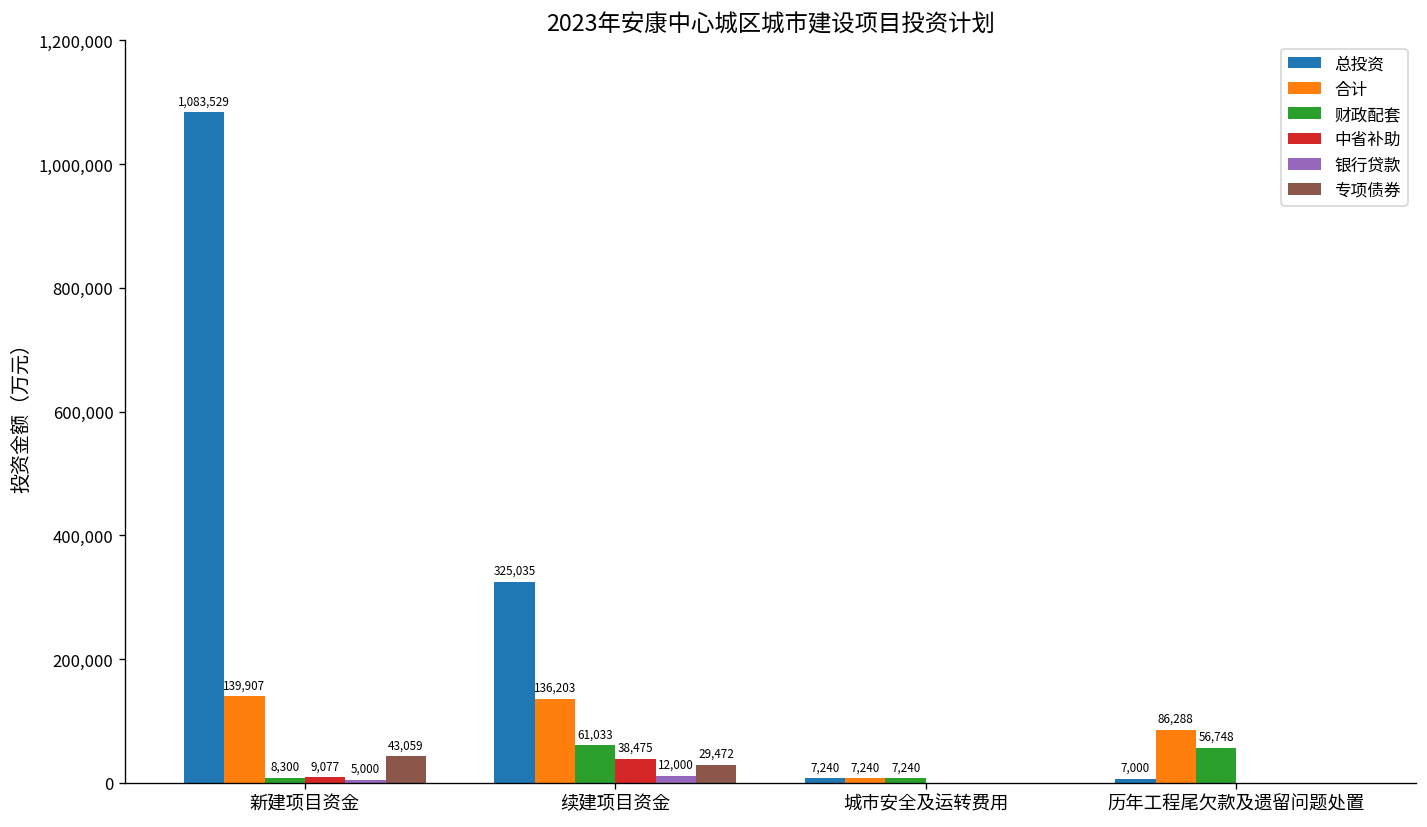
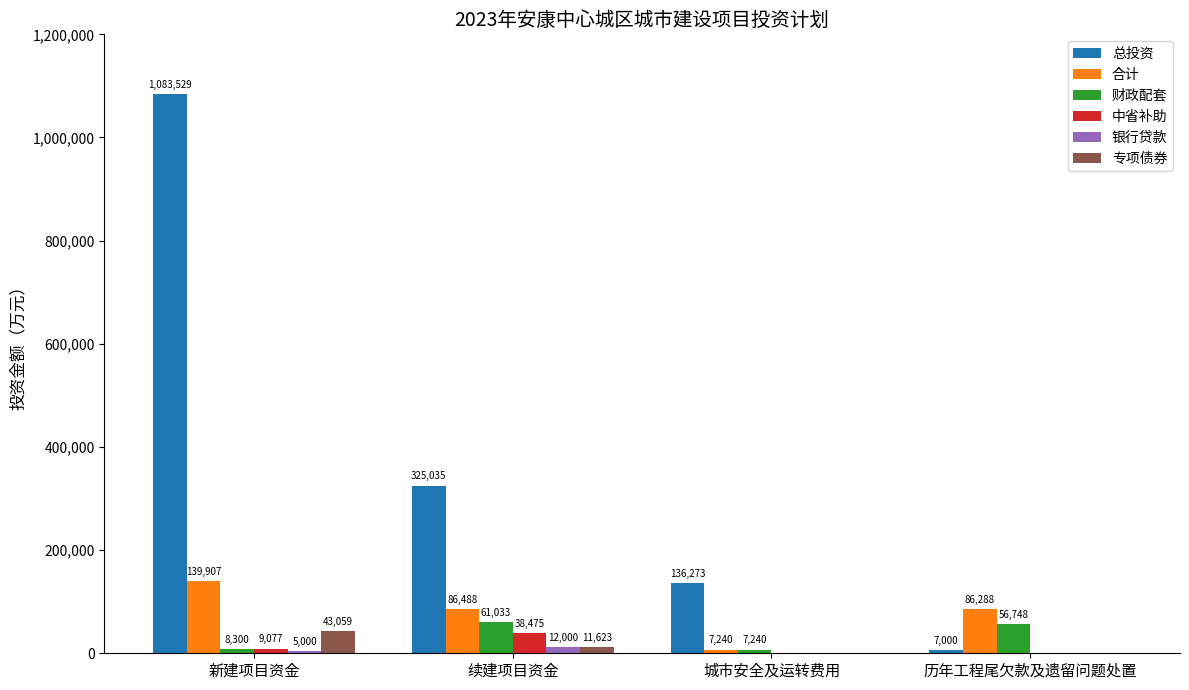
  {
    "总投资": {
      "新建项目资金": "1,083,529",
      "续建项目资金": "325,035",
-     "城市安全及运转费用": "7,240",
+     "城市安全及运转费用": "136,273",
      "历年工程尾欠款及遗留问题处置": "7,000"
    },
    "合计": {
      "新建项目资金": "139,907",
-     "续建项目资金": "136,203",
+     "续建项目资金": "86,488",
      "城市安全及运转费用": "7,240",
      "历年工程尾欠款及遗留问题处置": "86,288"
    },
    "财政配套": {
      "新建项目资金": "8,300",
      "续建项目资金": "61,033",
      "城市安全及运转费用": "7,240",
      "历年工程尾欠款及遗留问题处置": "56,748"
    },
    "中省补助": {
      "新建项目资金": "9,077",
      "续建项目资金": "38,475"
    },
    "银行贷款": {
      "新建项目资金": "5,000",
      "续建项目资金": "12,000"
    },
    "专项债券": {
      "新建项目资金": "43,059",
-     "续建项目资金": "29,472"
+     "续建项目资金": "11,623"
    }
  }
